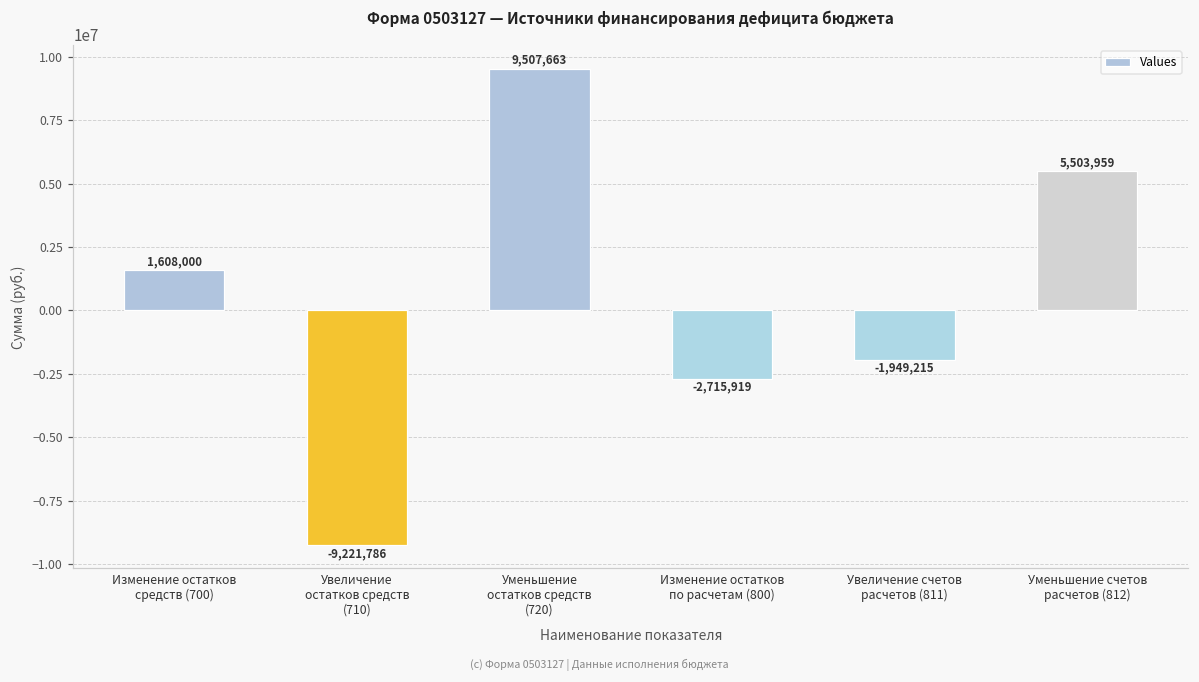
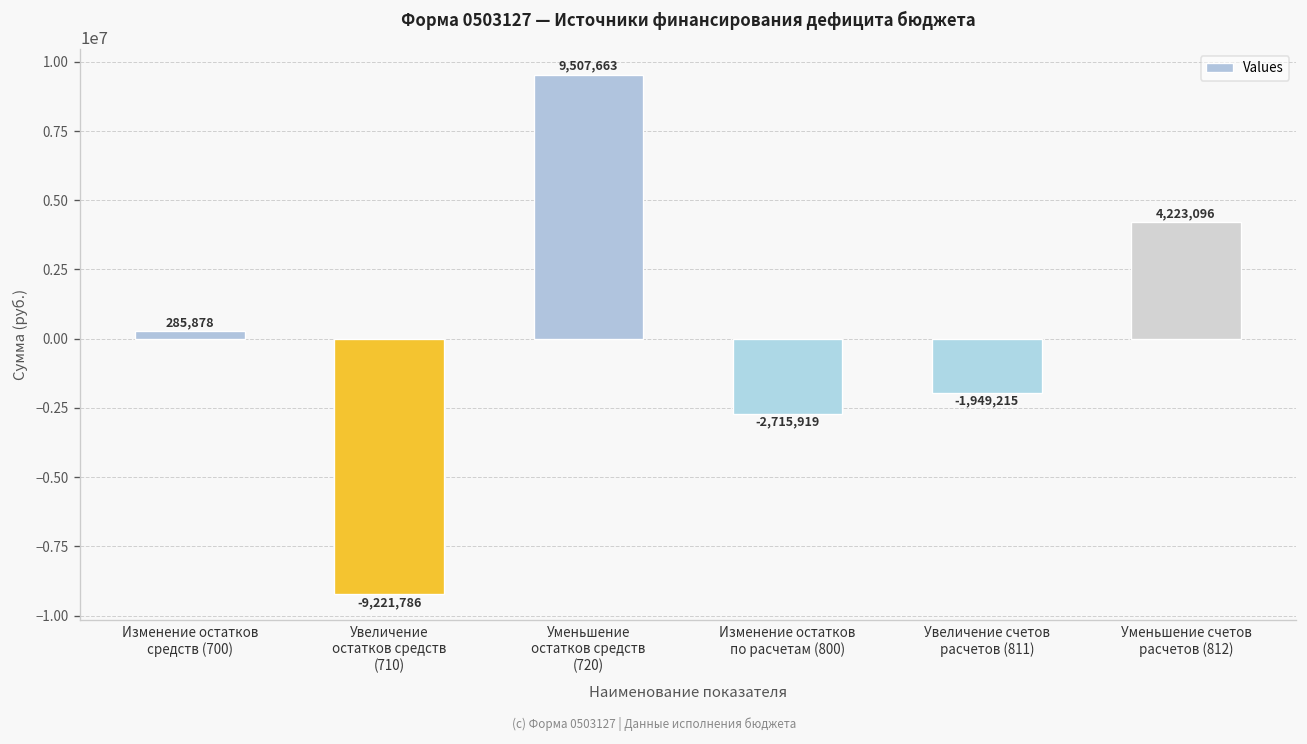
  {
-   "Изменение остатков средств (700)": "1,608,000",
+   "Изменение остатков средств (700)": "285,878",
    "Увеличение остатков средств (710)": "-9,221,786",
    "Уменьшение остатков средств (720)": "9,507,663",
    "Изменение остатков по расчетам (800)": "-2,715,919",
    "Увеличение счетов расчетов (811)": "-1,949,215",
-   "Уменьшение счетов расчетов (812)": "5,503,959"
+   "Уменьшение счетов расчетов (812)": "4,223,096"
  }
